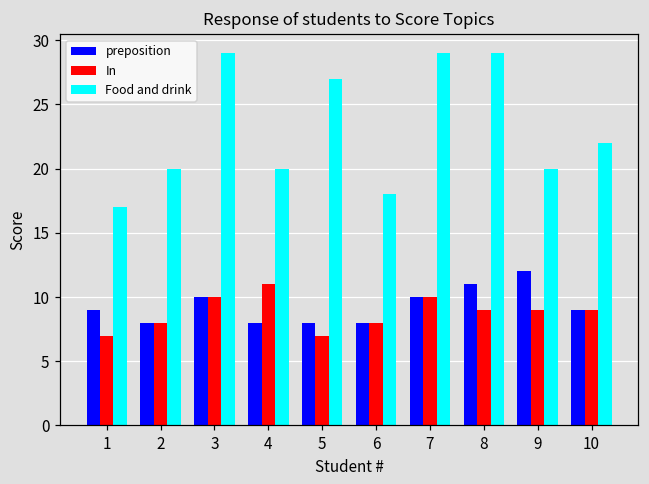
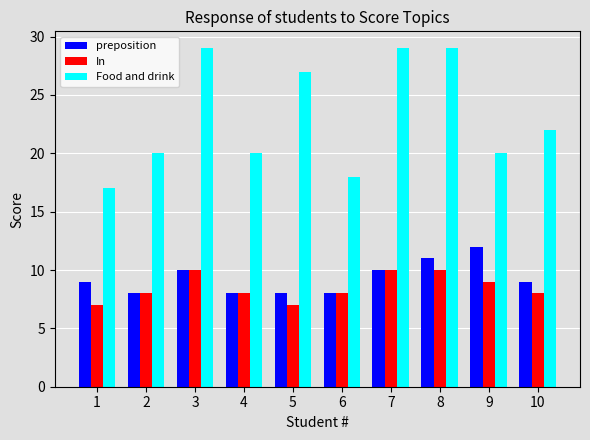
  {
    "preposition": {
      "1": 9,
      "2": 8,
      "3": 10,
      "4": 8,
      "5": 8,
      "6": 8,
      "7": 10,
      "8": 11,
      "9": 12,
      "10": 9
    },
    "In": {
      "1": 7,
      "2": 8,
      "3": 10,
-     "4": 11,
+     "4": 8,
      "5": 7,
      "6": 8,
      "7": 10,
-     "8": 9,
+     "8": 10,
      "9": 9,
-     "10": 9
+     "10": 8
    },
    "Food and drink": {
      "1": 17,
      "2": 20,
      "3": 29,
      "4": 20,
      "5": 27,
      "6": 18,
      "7": 29,
      "8": 29,
      "9": 20,
      "10": 22
    }
  }
